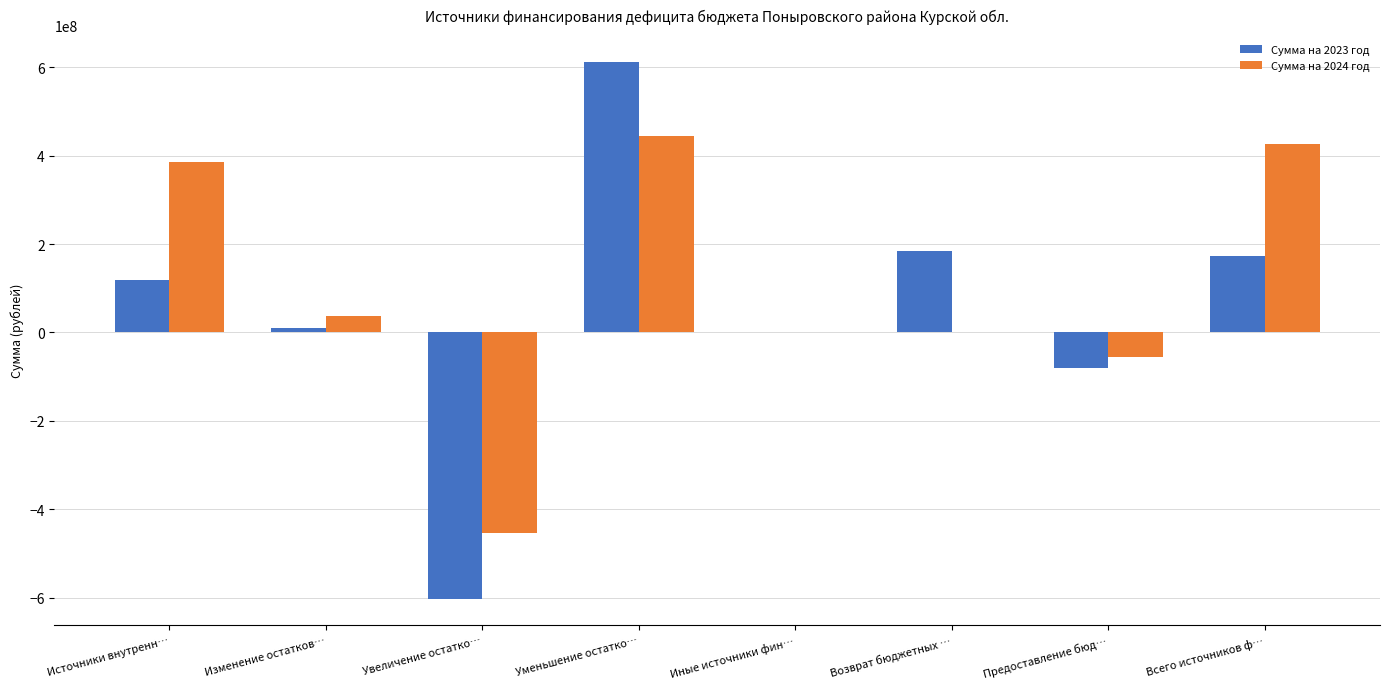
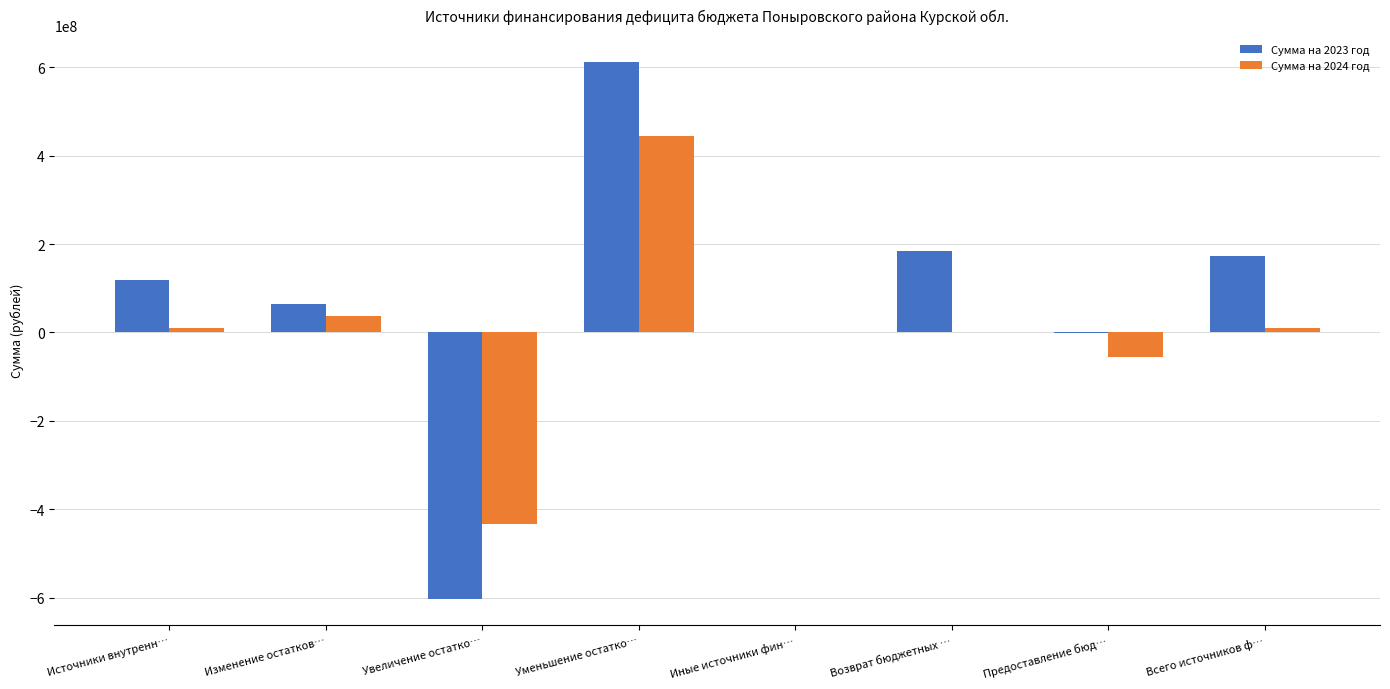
  {
    "Сумма на 2023 год": {
      "Источники внутренн…": 120000000,
-     "Изменение остатков…": 10000000,
+     "Изменение остатков…": 60000000,
      "Увеличение остатко…": -600000000,
      "Уменьшение остатко…": 610000000,
      "Иные источники фин…": 0,
      "Возврат бюджетных …": 190000000,
-     "Предоставление бюд…": -80000000,
+     "Предоставление бюд…": 0,
      "Всего источников ф…": 170000000
    },
    "Сумма на 2024 год": {
-     "Источники внутренн…": 390000000,
+     "Источники внутренн…": 10000000,
      "Изменение остатков…": 40000000,
-     "Увеличение остатко…": -450000000,
+     "Увеличение остатко…": -430000000,
      "Уменьшение остатко…": 440000000,
      "Иные источники фин…": 0,
      "Предоставление бюд…": -50000000,
-     "Всего источников ф…": 430000000
+     "Всего источников ф…": 10000000
    }
  }
